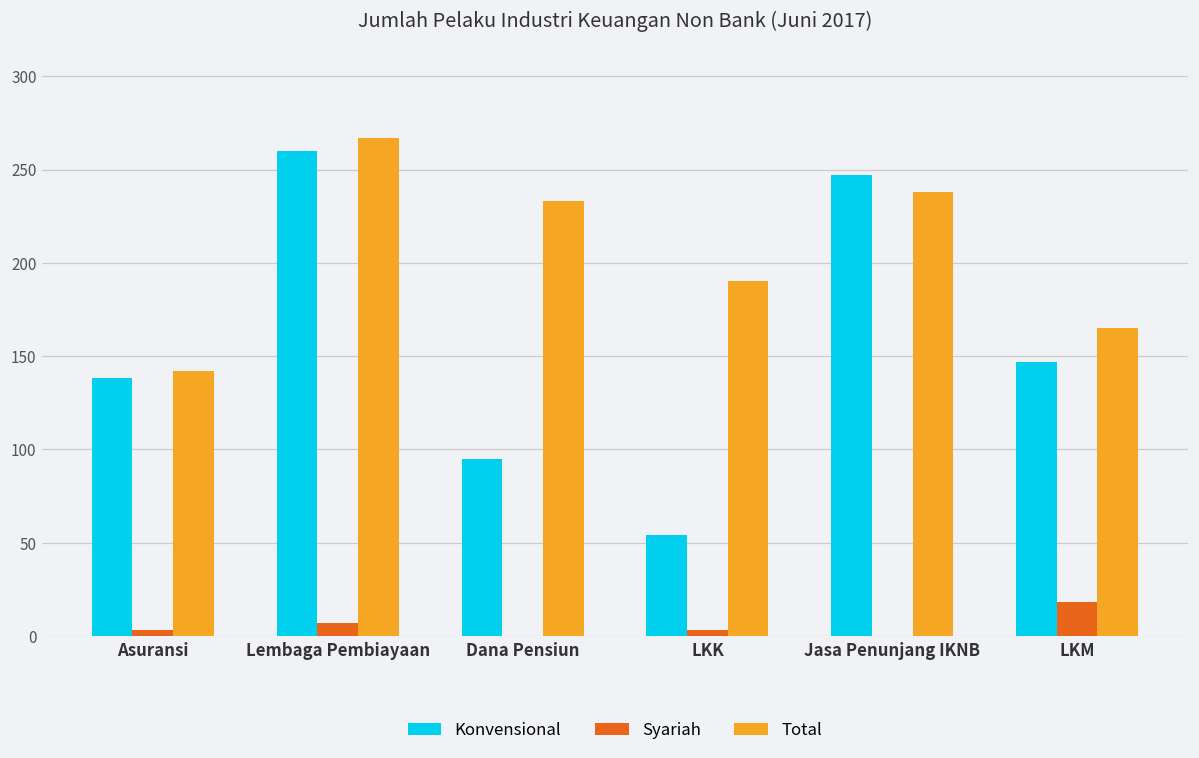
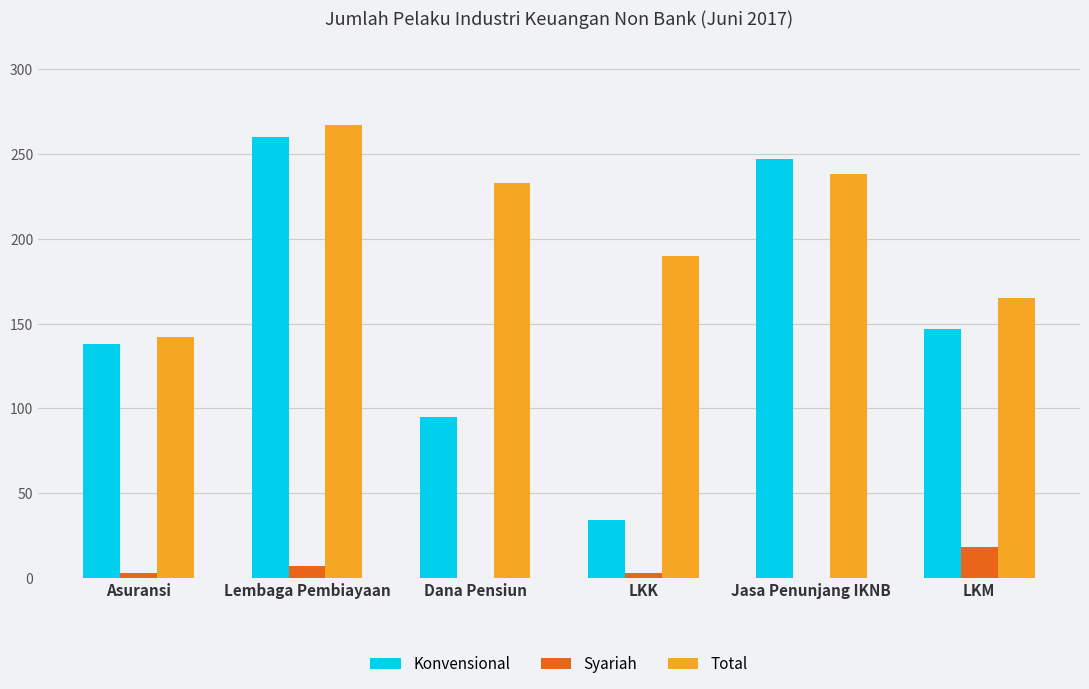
  {
    "Konvensional": {
      "Asuransi": 138,
      "Lembaga Pembiayaan": 260,
      "Dana Pensiun": 95,
-     "LKK": 54,
+     "LKK": 34,
      "Jasa Penunjang IKNB": 247,
      "LKM": 147
    },
    "Syariah": {
      "Asuransi": 3,
      "Lembaga Pembiayaan": 7,
      "Dana Pensiun": 0,
      "LKK": 3,
      "Jasa Penunjang IKNB": 0,
      "LKM": 18
    },
    "Total": {
      "Asuransi": 142,
      "Lembaga Pembiayaan": 267,
      "Dana Pensiun": 233,
      "LKK": 190,
      "Jasa Penunjang IKNB": 238,
      "LKM": 165
    }
  }
